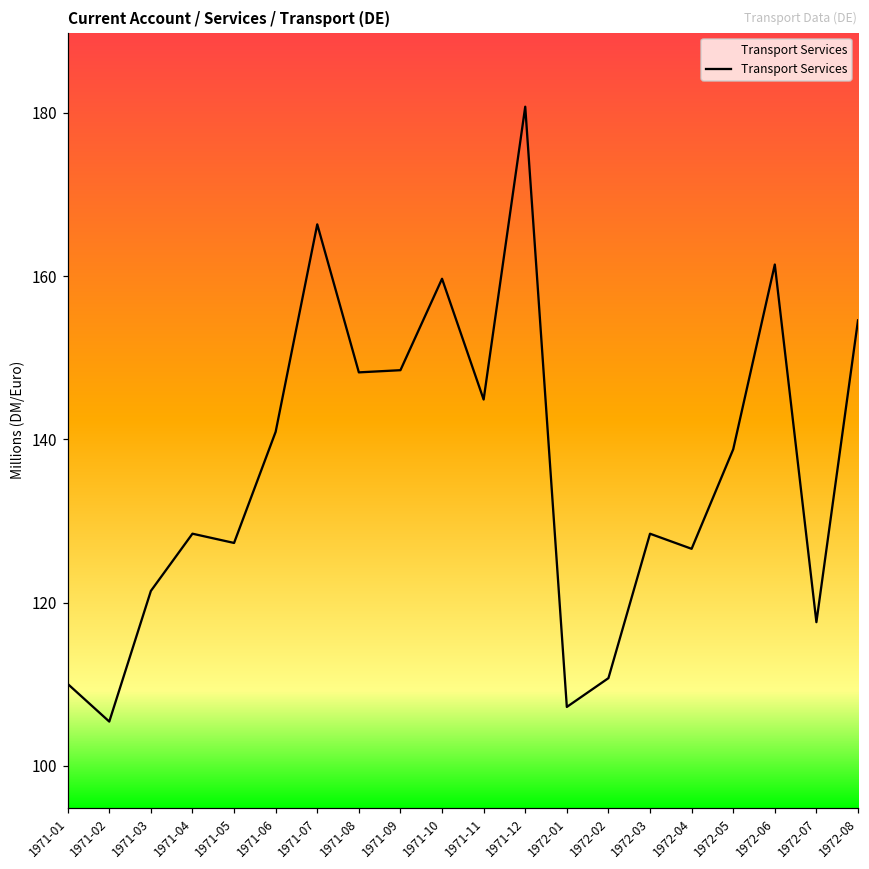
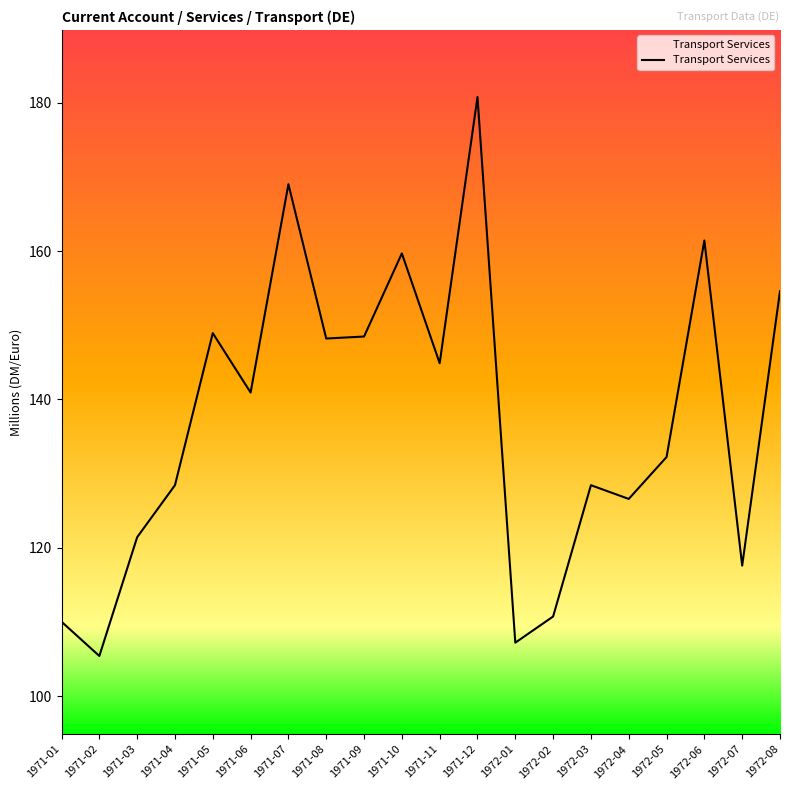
  {
    "1971-01": 110,
    "1971-02": 105,
    "1971-03": 121,
    "1971-04": 128,
-   "1971-05": 127,
+   "1971-05": 149,
    "1971-06": 141,
-   "1971-07": 166,
+   "1971-07": 169,
    "1971-08": 148,
    "1971-09": 148,
    "1971-10": 160,
    "1971-11": 145,
    "1971-12": 181,
    "1972-01": 107,
    "1972-02": 111,
    "1972-03": 128,
    "1972-04": 127,
-   "1972-05": 139,
+   "1972-05": 132,
    "1972-06": 161,
    "1972-07": 118,
    "1972-08": 155
  }
